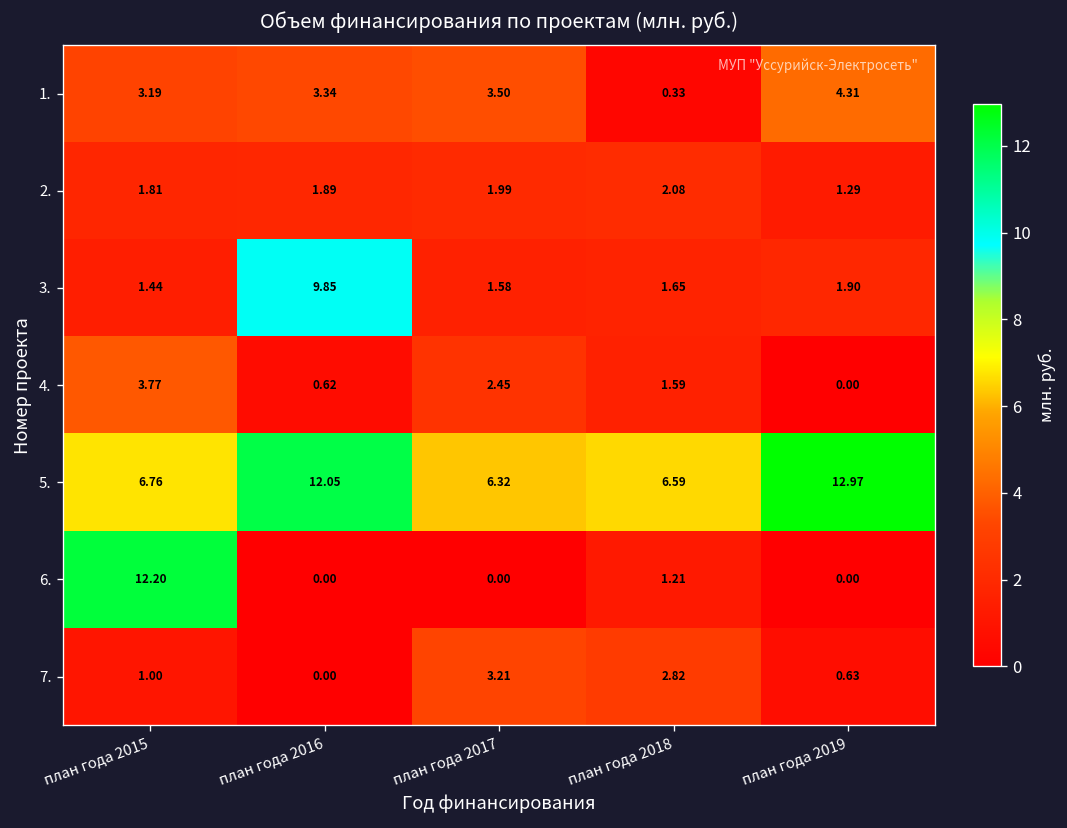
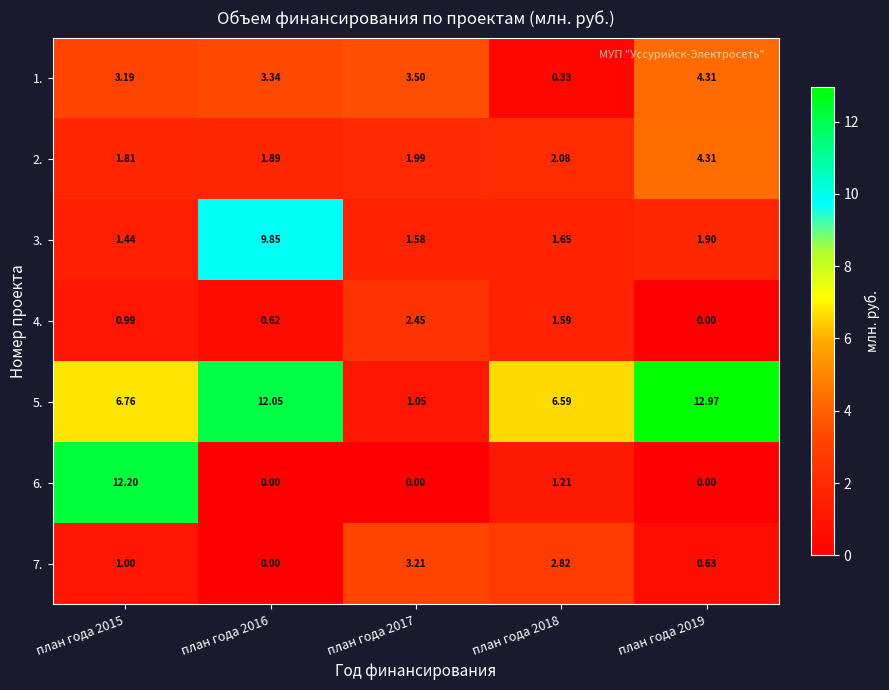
  {
    "1.": {
      "план года 2015": 3.19,
      "план года 2016": 3.34,
      "план года 2017": 3.50,
      "план года 2018": 0.33
    },
    "2.": {
      "план года 2015": 1.81,
      "план года 2016": 1.89,
      "план года 2017": 1.99,
      "план года 2018": 2.08,
-     "план года 2019": 1.29
+     "план года 2019": 4.31
    },
    "3.": {
      "план года 2015": 1.44,
      "план года 2016": 9.85,
      "план года 2017": 1.58,
      "план года 2018": 1.65,
      "план года 2019": 1.90
    },
    "4.": {
-     "план года 2015": 3.77,
+     "план года 2015": 0.99,
      "план года 2016": 0.62,
      "план года 2017": 2.45,
      "план года 2018": 1.59,
      "план года 2019": 0.00
    },
    "5.": {
      "план года 2015": 6.76,
      "план года 2016": 12.05,
-     "план года 2017": 6.32,
+     "план года 2017": 1.05,
      "план года 2018": 6.59,
      "план года 2019": 12.97
    },
    "6.": {
      "план года 2015": 12.20,
      "план года 2016": 0.00,
      "план года 2017": 0.00,
      "план года 2018": 1.21,
      "план года 2019": 0.00
    },
    "7.": {
      "план года 2015": 1.00,
      "план года 2016": 0.00,
      "план года 2017": 3.21,
      "план года 2018": 2.82,
      "план года 2019": 0.63
    }
  }
